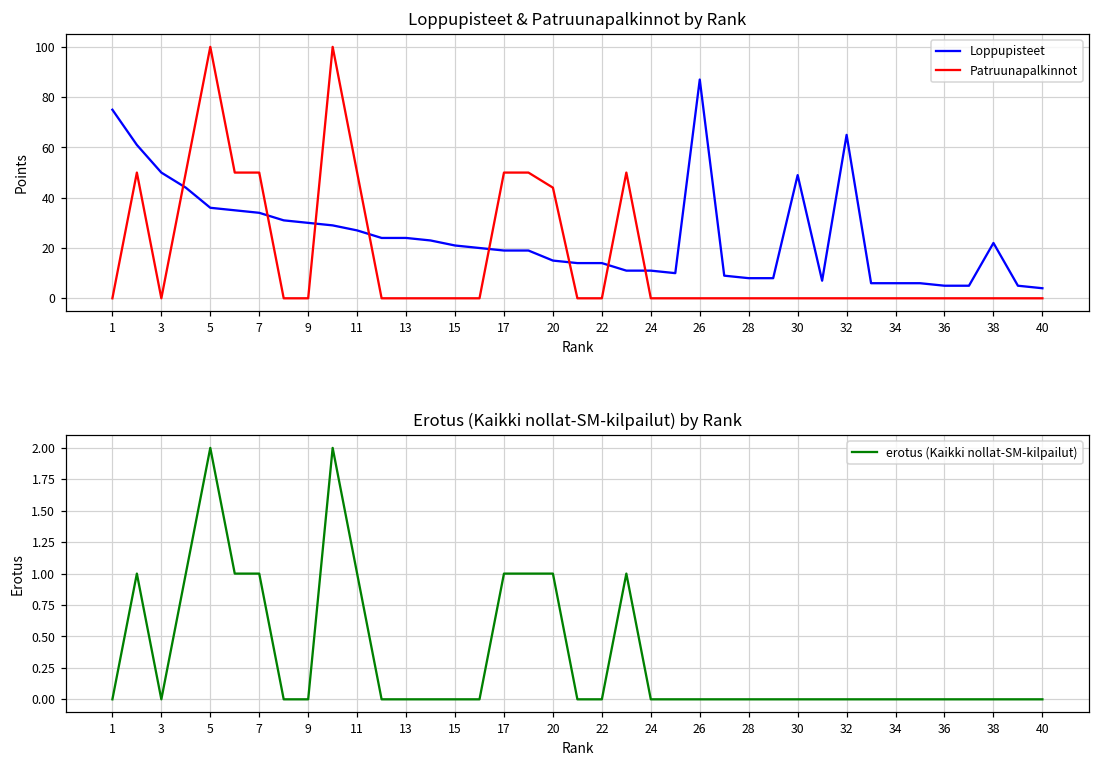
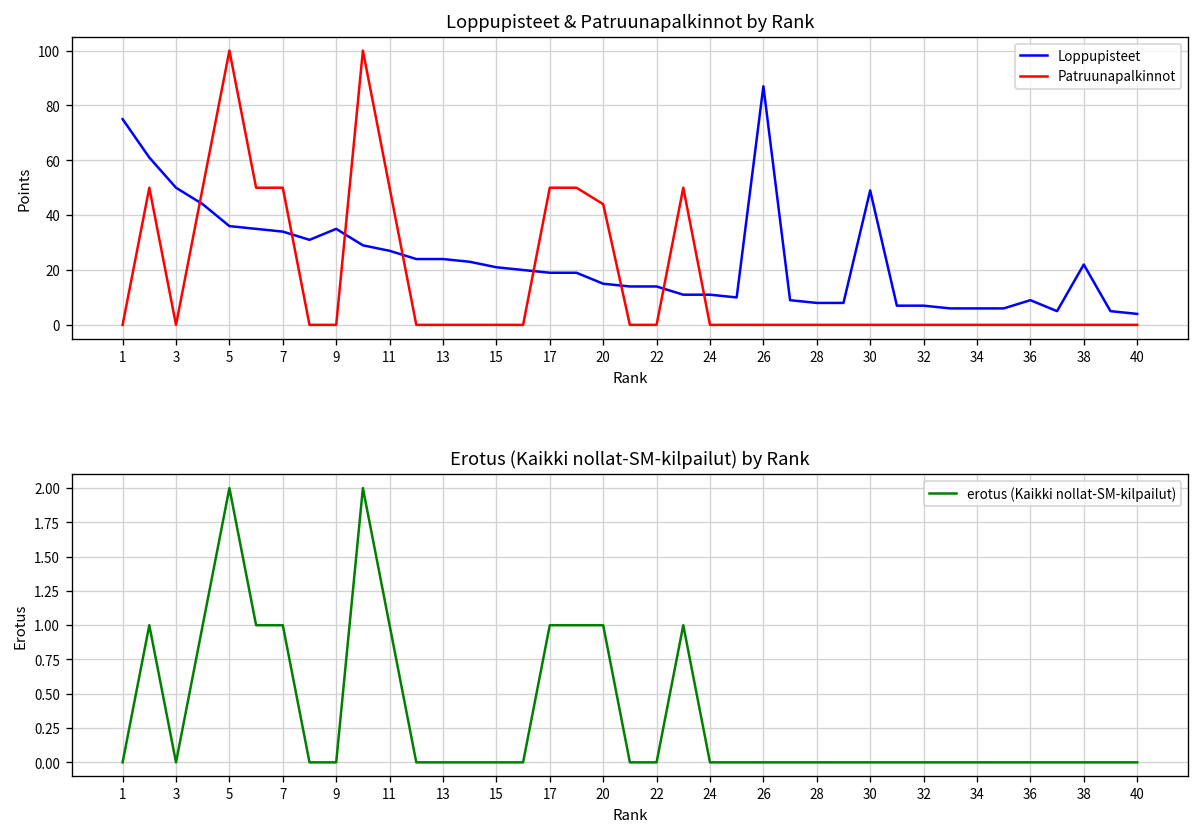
  {
    "Loppupisteet & Patruunapalkinnot by Rank": {
      "Loppupisteet": {
        "1": 75,
        "3": 50,
        "5": 36,
        "7": 34,
-       "9": 30,
+       "9": 35,
        "11": 27,
        "13": 24,
        "15": 21,
        "17": 19,
        "20": 15,
        "22": 14,
        "24": 11,
        "26": 87,
        "28": 8,
        "30": 49,
-       "32": 65,
+       "32": 7,
        "34": 6,
-       "36": 5,
+       "36": 9,
        "38": 22,
        "40": 4
      },
      "Patruunapalkinnot": {
        "1": 0,
        "3": 0,
        "5": 100,
        "7": 50,
        "9": 0,
        "11": 50,
        "13": 0,
        "15": 0,
        "17": 50,
        "20": 44,
        "22": 0,
        "24": 0,
        "26": 0,
        "28": 0,
        "30": 0,
        "32": 0,
        "34": 0,
        "36": 0,
        "38": 0,
        "40": 0
      }
    },
    "Erotus (Kaikki nollat-SM-kilpailut) by Rank": {
      "1": 0.00,
      "3": 0.00,
      "5": 2.00,
      "7": 1.00,
      "9": 0.00,
      "11": 1.00,
      "13": 0.00,
      "15": 0.00,
      "17": 1.00,
      "20": 1.00,
      "22": 0.00,
      "24": 0.00,
      "26": 0.00,
      "28": 0.00,
      "30": 0.00,
      "32": 0.00,
      "34": 0.00,
      "36": 0.00,
      "38": 0.00,
      "40": 0.00
    }
  }
